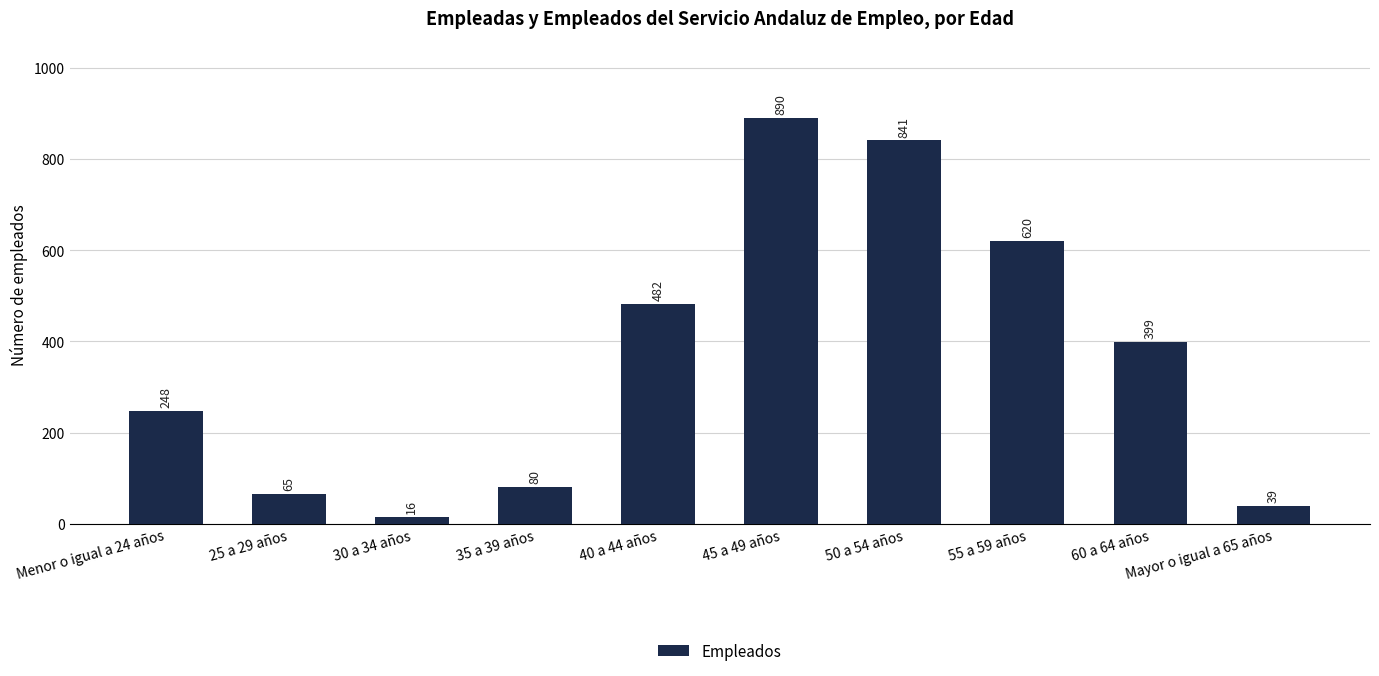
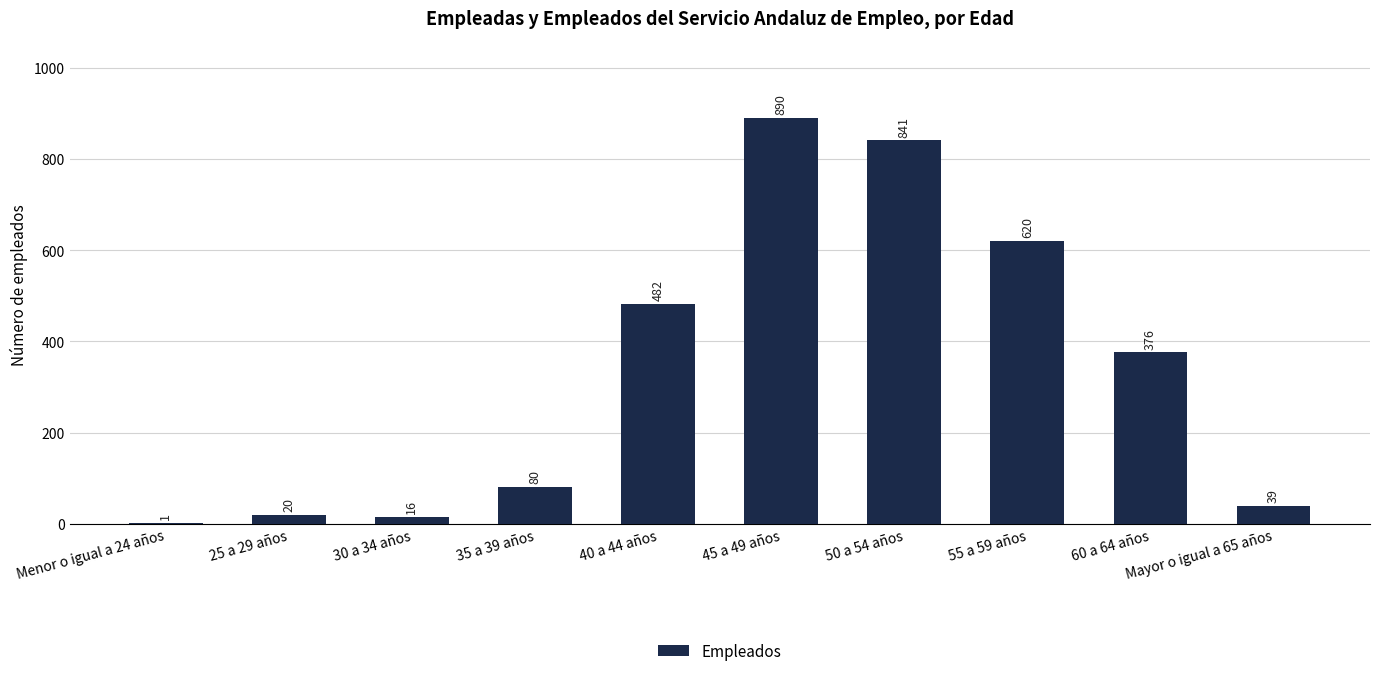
  {
-   "Menor o igual a 24 años": 248,
-   "25 a 29 años": 65,
+   "Menor o igual a 24 años": 1,
+   "25 a 29 años": 20,
    "30 a 34 años": 16,
    "35 a 39 años": 80,
    "40 a 44 años": 482,
    "45 a 49 años": 890,
    "50 a 54 años": 841,
    "55 a 59 años": 620,
-   "60 a 64 años": 399,
+   "60 a 64 años": 376,
    "Mayor o igual a 65 años": 39
  }
